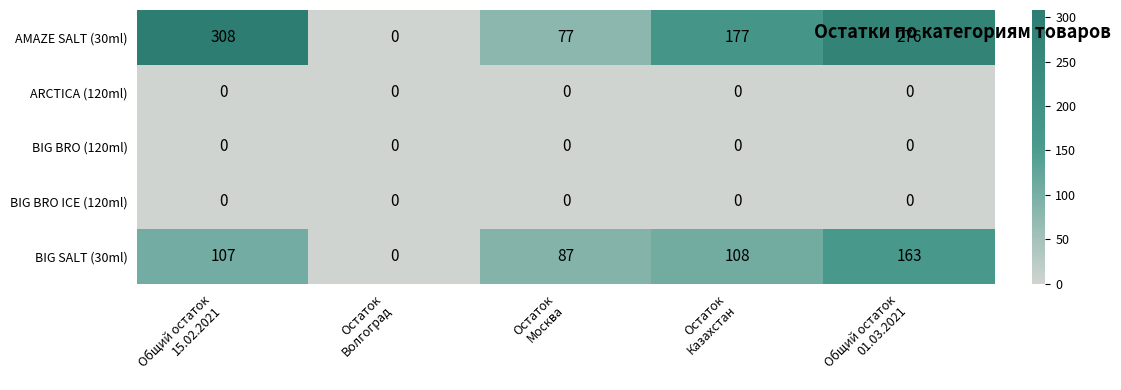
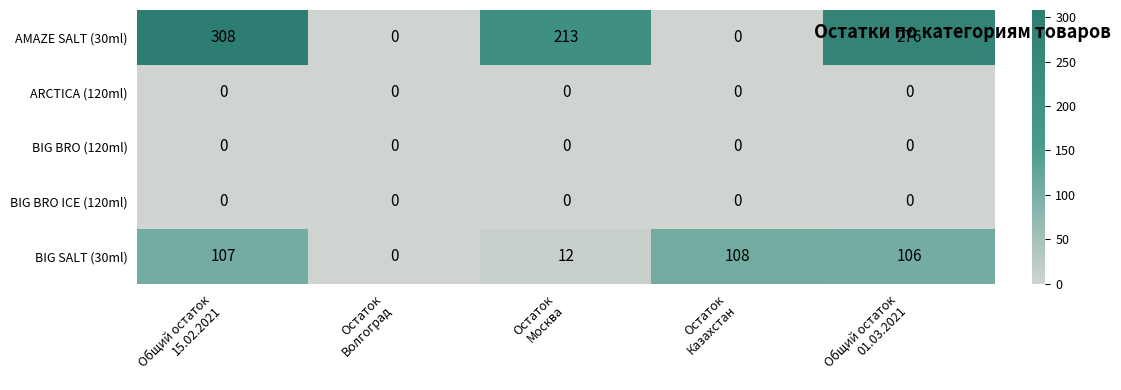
  {
    "AMAZE SALT (30ml)": {
      "Общий остаток 15.02.2021": 308,
      "Остаток Волгоград": 0,
-     "Остаток Москва": 77,
-     "Остаток Казахстан": 177,
+     "Остаток Москва": 213,
+     "Остаток Казахстан": 0,
      "Общий остаток 01.03.2021": 276
    },
    "ARCTICA (120ml)": {
      "Общий остаток 15.02.2021": 0,
      "Остаток Волгоград": 0,
      "Остаток Москва": 0,
      "Остаток Казахстан": 0,
      "Общий остаток 01.03.2021": 0
    },
    "BIG BRO (120ml)": {
      "Общий остаток 15.02.2021": 0,
      "Остаток Волгоград": 0,
      "Остаток Москва": 0,
      "Остаток Казахстан": 0,
      "Общий остаток 01.03.2021": 0
    },
    "BIG BRO ICE (120ml)": {
      "Общий остаток 15.02.2021": 0,
      "Остаток Волгоград": 0,
      "Остаток Москва": 0,
      "Остаток Казахстан": 0,
      "Общий остаток 01.03.2021": 0
    },
    "BIG SALT (30ml)": {
      "Общий остаток 15.02.2021": 107,
      "Остаток Волгоград": 0,
-     "Остаток Москва": 87,
+     "Остаток Москва": 12,
      "Остаток Казахстан": 108,
-     "Общий остаток 01.03.2021": 163
+     "Общий остаток 01.03.2021": 106
    }
  }
